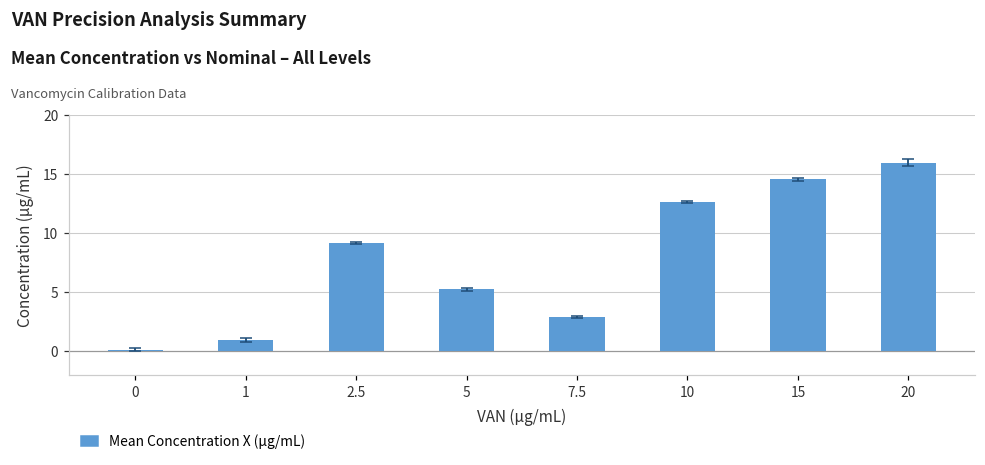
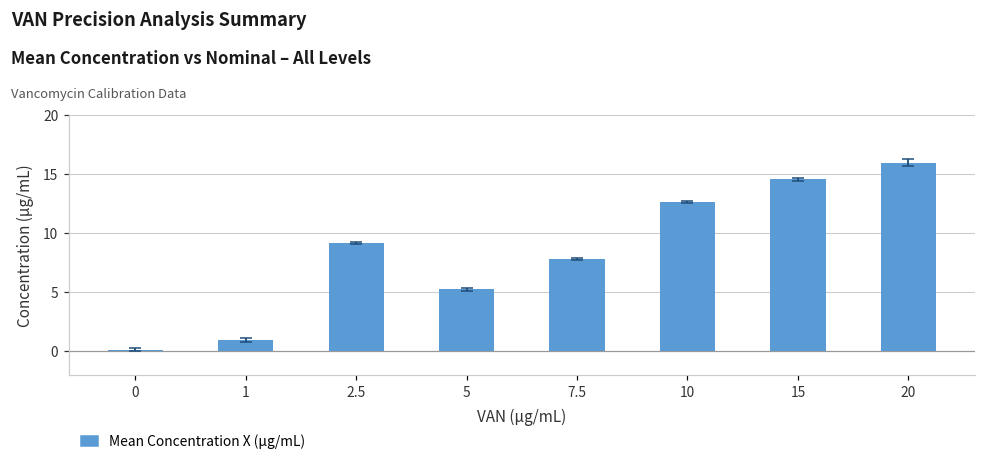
  {
    "Mean Concentration X (µg/mL)": {
      "1": 0.9,
      "2.5": 9.2,
      "5": 5.3,
-     "7.5": 2.9,
+     "7.5": 7.8,
      "10": 12.6,
      "15": 14.6,
      "20": 16.0
    }
  }
